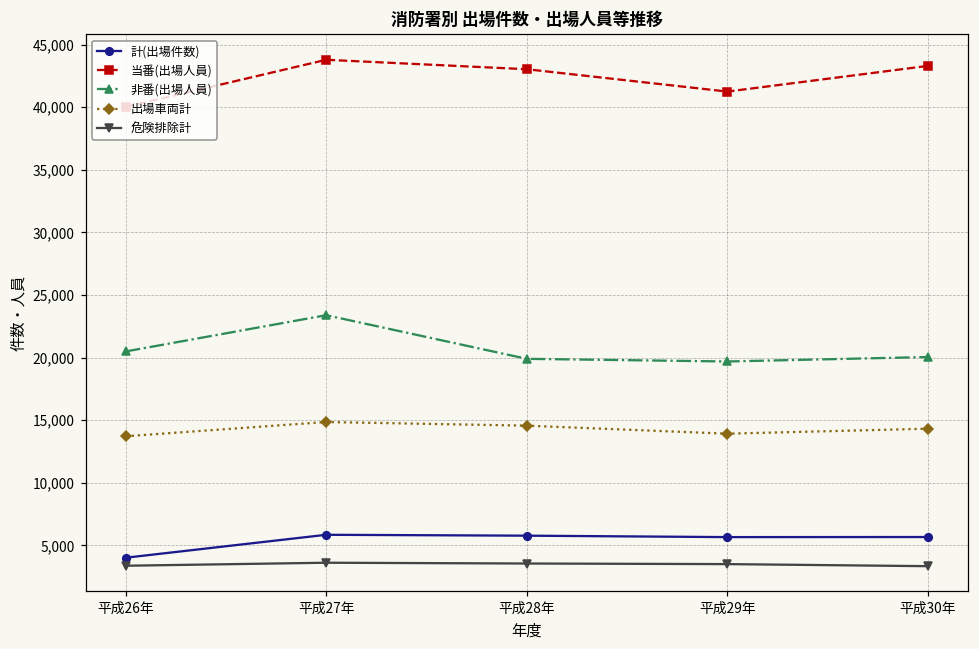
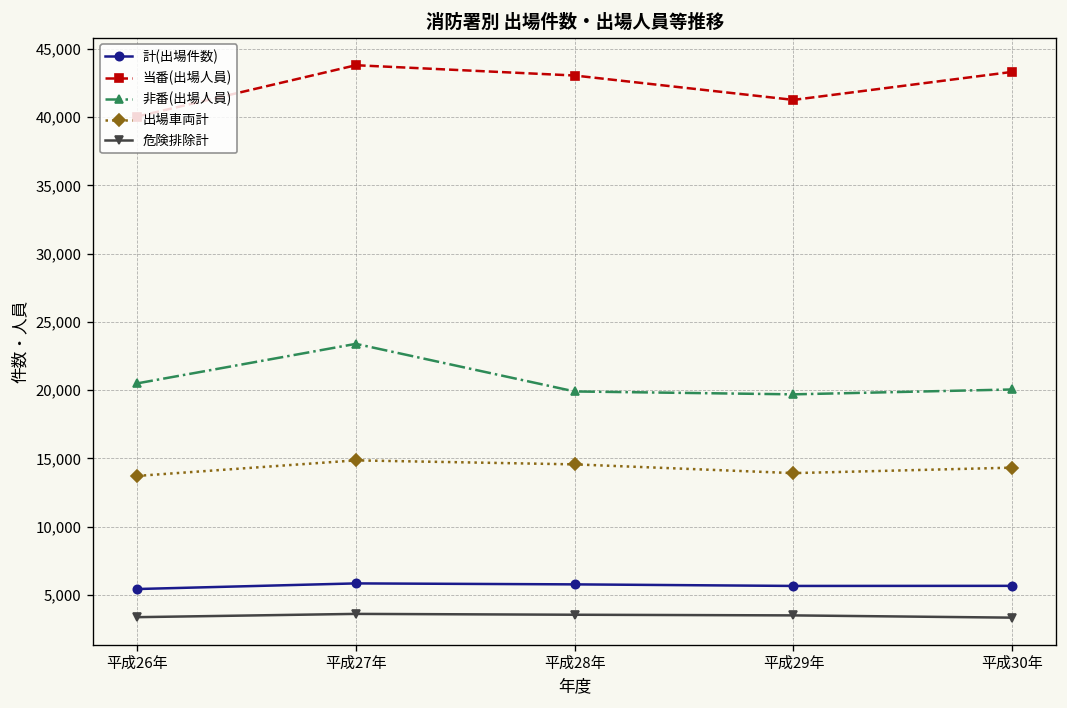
  {
    "計(出場件数)": {
-     "平成26年": "4,000",
+     "平成26年": "5,400",
      "平成27年": "5,800",
      "平成28年": "5,800",
      "平成29年": "5,700",
      "平成30年": "5,700"
    },
    "当番(出場人員)": {
      "平成27年": "43,800",
      "平成28年": "43,000",
      "平成29年": "41,300",
      "平成30年": "43,300"
    },
    "非番(出場人員)": {
      "平成26年": "20,500",
      "平成27年": "23,400",
      "平成28年": "19,900",
      "平成29年": "19,700",
      "平成30年": "20,000"
    },
    "出場車両計": {
      "平成26年": "13,700",
      "平成27年": "14,900",
      "平成28年": "14,600",
      "平成29年": "13,900",
      "平成30年": "14,300"
    },
    "危険排除計": {
      "平成26年": "3,400",
      "平成27年": "3,600",
      "平成28年": "3,500",
      "平成29年": "3,500",
      "平成30年": "3,300"
    }
  }
